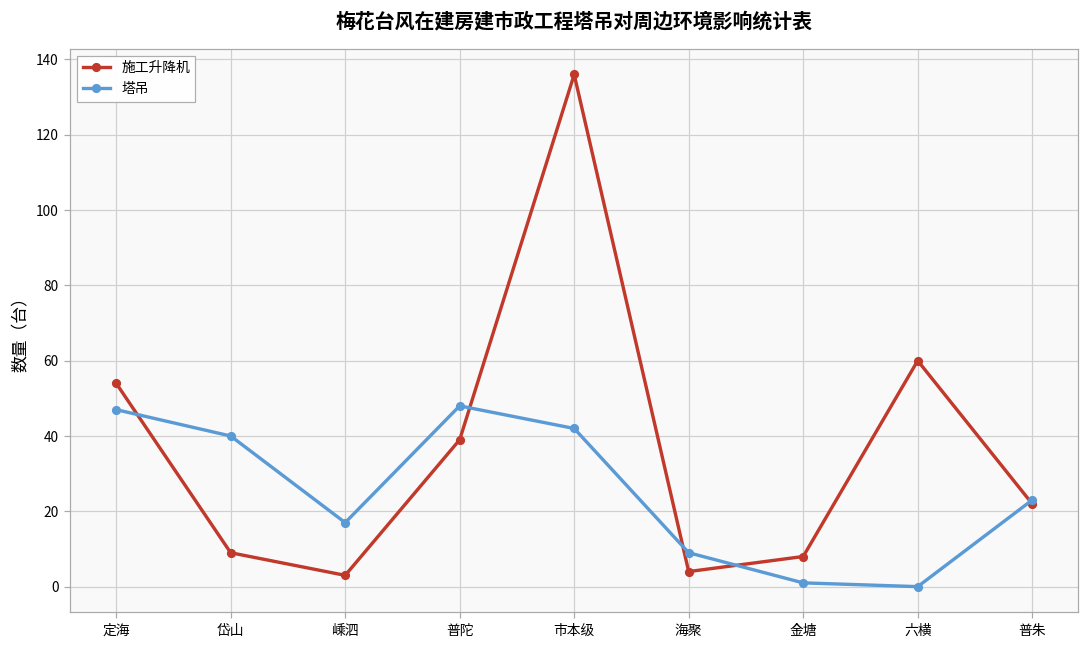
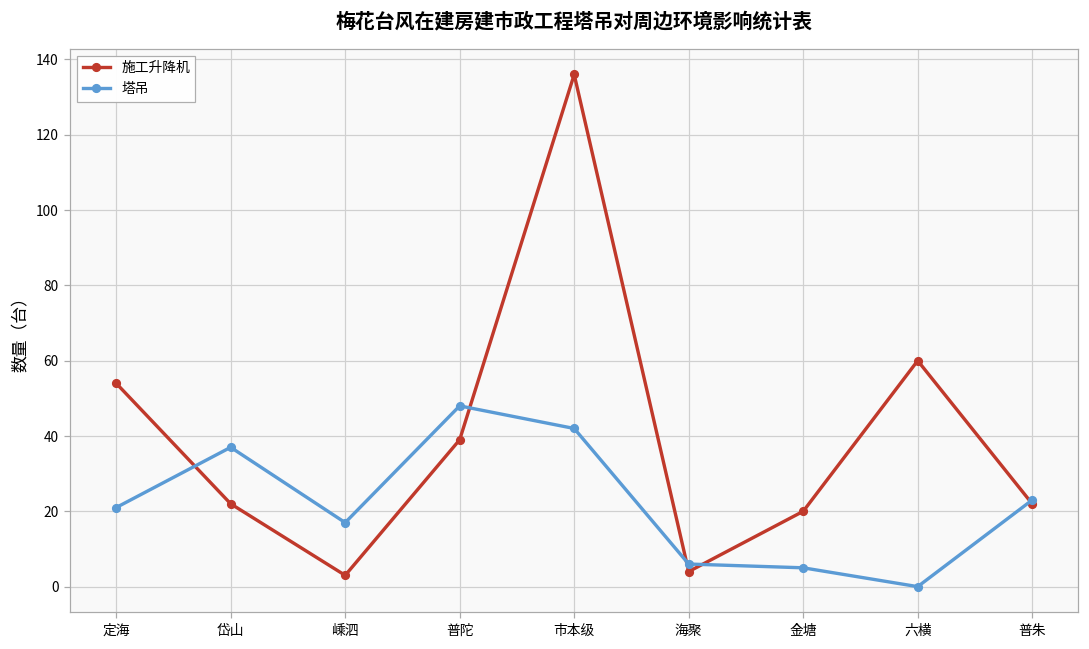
  {
    "施工升降机": {
      "定海": 54,
-     "岱山": 9,
+     "岱山": 22,
      "嵊泗": 3,
      "普陀": 39,
      "市本级": 136,
      "海聚": 4,
-     "金塘": 8,
+     "金塘": 20,
      "六横": 60,
      "普朱": 22
    },
    "塔吊": {
-     "定海": 47,
-     "岱山": 40,
+     "定海": 21,
+     "岱山": 37,
      "嵊泗": 17,
      "普陀": 48,
      "市本级": 42,
-     "海聚": 9,
-     "金塘": 1,
+     "海聚": 6,
+     "金塘": 5,
      "六横": 0,
      "普朱": 23
    }
  }
